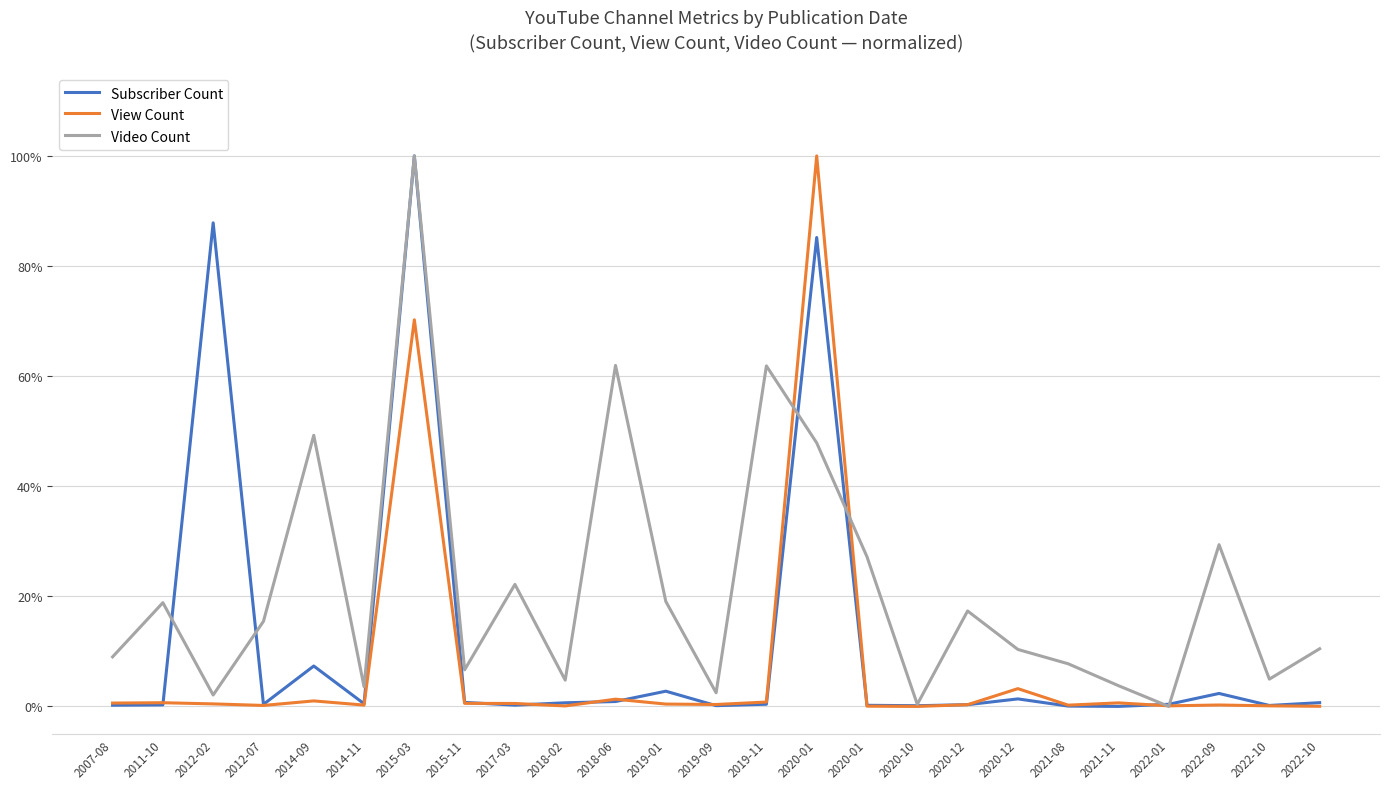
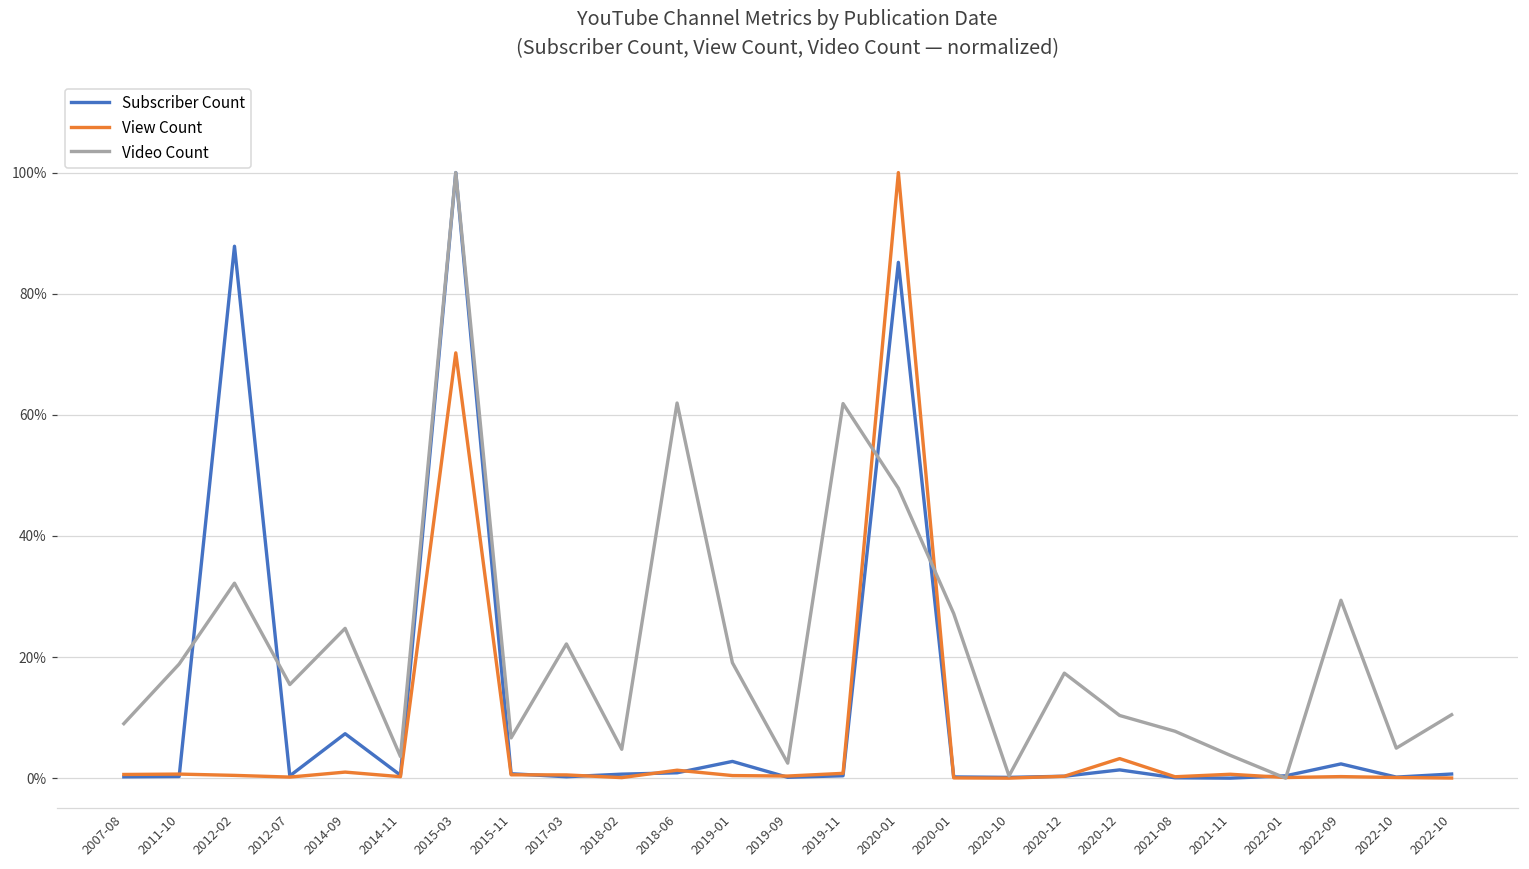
  {
    "Subscriber Count": {
      "2012-02": "88%",
      "2014-09": "7%",
      "2018-02": "1%",
      "2019-01": "3%",
      "2021-11": "0%",
      "2022-09": "2%"
    },
    "View Count": {
      "2012-02": "0%",
      "2014-09": "1%",
      "2015-03": "70%",
      "2018-02": "0%",
      "2019-01": "0%",
      "2021-11": "1%",
      "2022-09": "0%"
    },
    "Video Count": {
      "2007-08": "9%",
      "2011-10": "19%",
-     "2012-02": "2%",
+     "2012-02": "32%",
      "2012-07": "15%",
-     "2014-09": "49%",
+     "2014-09": "25%",
      "2014-11": "4%",
      "2015-11": "7%",
      "2017-03": "22%",
      "2018-02": "5%",
      "2018-06": "62%",
      "2019-01": "19%",
      "2019-09": "2%",
      "2019-11": "62%",
      "2021-08": "8%",
      "2021-11": "4%",
      "2022-09": "29%"
    }
  }
